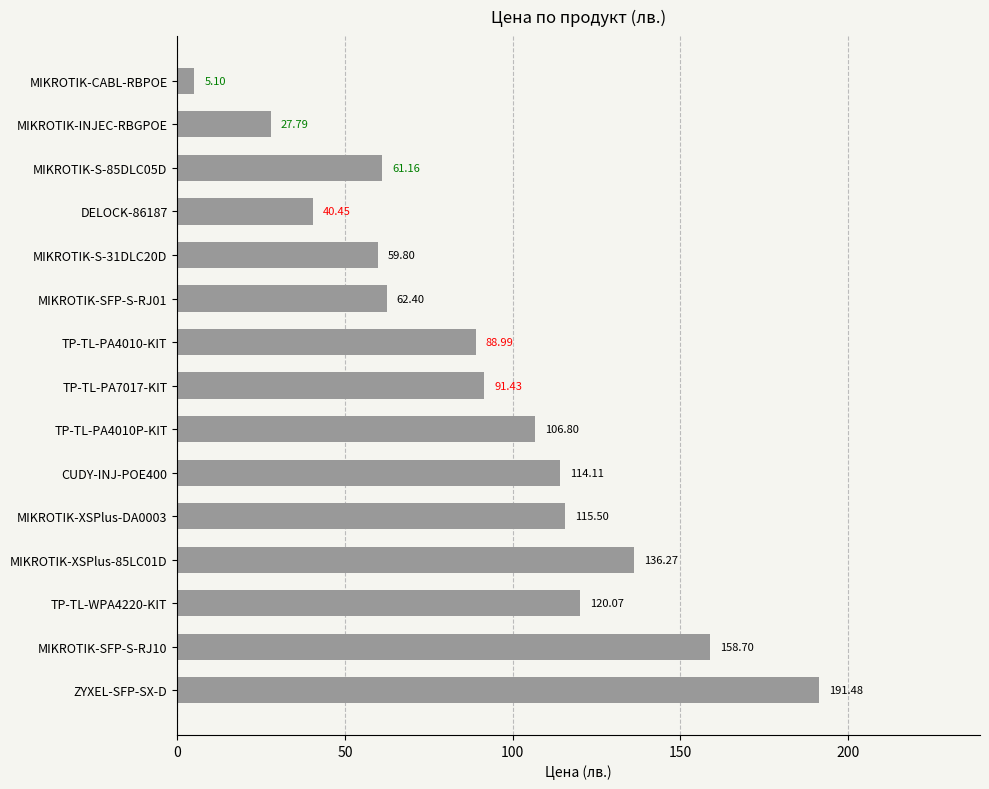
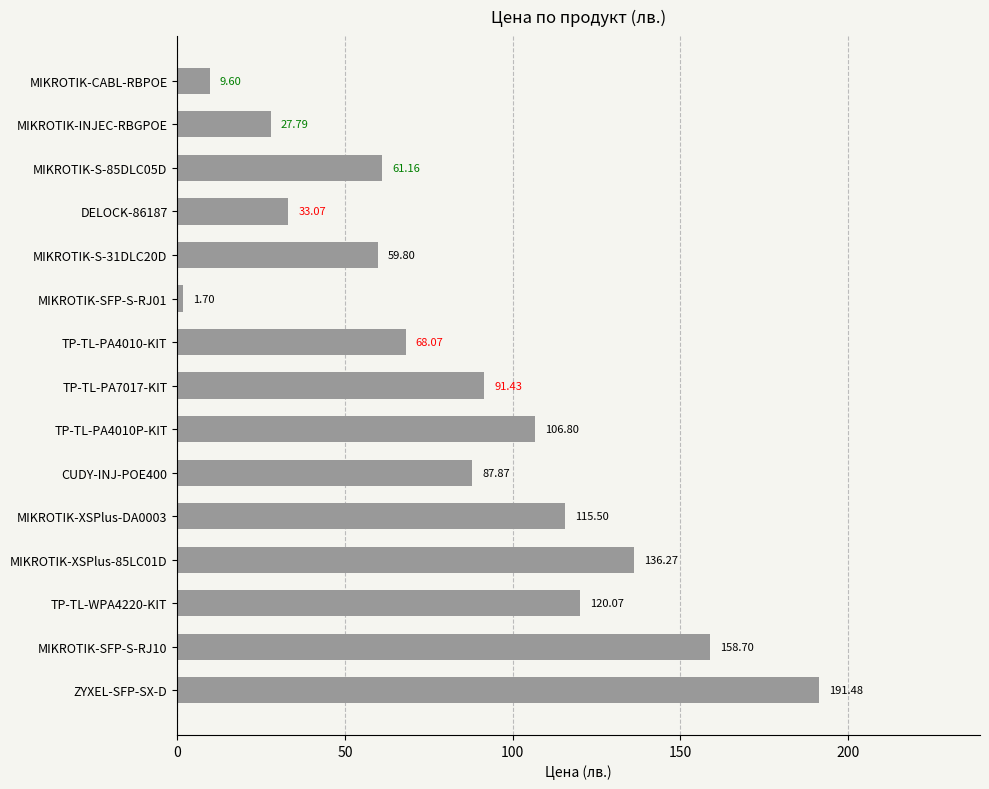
  {
-   "MIKROTIK-CABL-RBPOE": 5.10,
+   "MIKROTIK-CABL-RBPOE": 9.60,
    "MIKROTIK-INJEC-RBGPOE": 27.79,
    "MIKROTIK-S-85DLC05D": 61.16,
-   "DELOCK-86187": 40.45,
+   "DELOCK-86187": 33.07,
    "MIKROTIK-S-31DLC20D": 59.80,
-   "MIKROTIK-SFP-S-RJ01": 62.40,
-   "TP-TL-PA4010-KIT": 88.99,
+   "MIKROTIK-SFP-S-RJ01": 1.70,
+   "TP-TL-PA4010-KIT": 68.07,
    "TP-TL-PA7017-KIT": 91.43,
    "TP-TL-PA4010P-KIT": 106.80,
-   "CUDY-INJ-POE400": 114.11,
+   "CUDY-INJ-POE400": 87.87,
    "MIKROTIK-XSPlus-DA0003": 115.50,
    "MIKROTIK-XSPlus-85LC01D": 136.27,
    "TP-TL-WPA4220-KIT": 120.07,
    "MIKROTIK-SFP-S-RJ10": 158.70,
    "ZYXEL-SFP-SX-D": 191.48
  }
